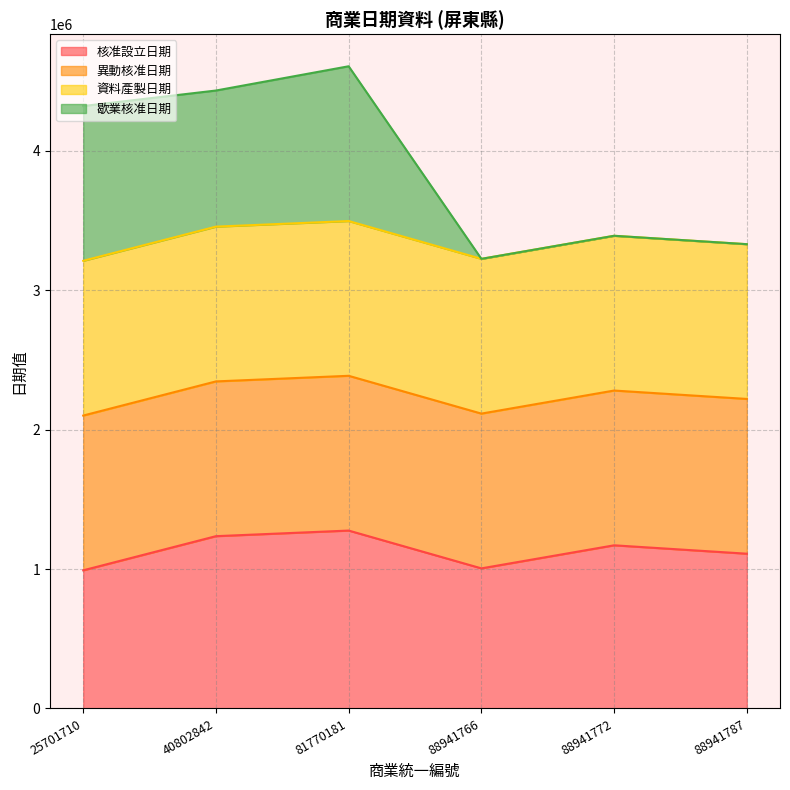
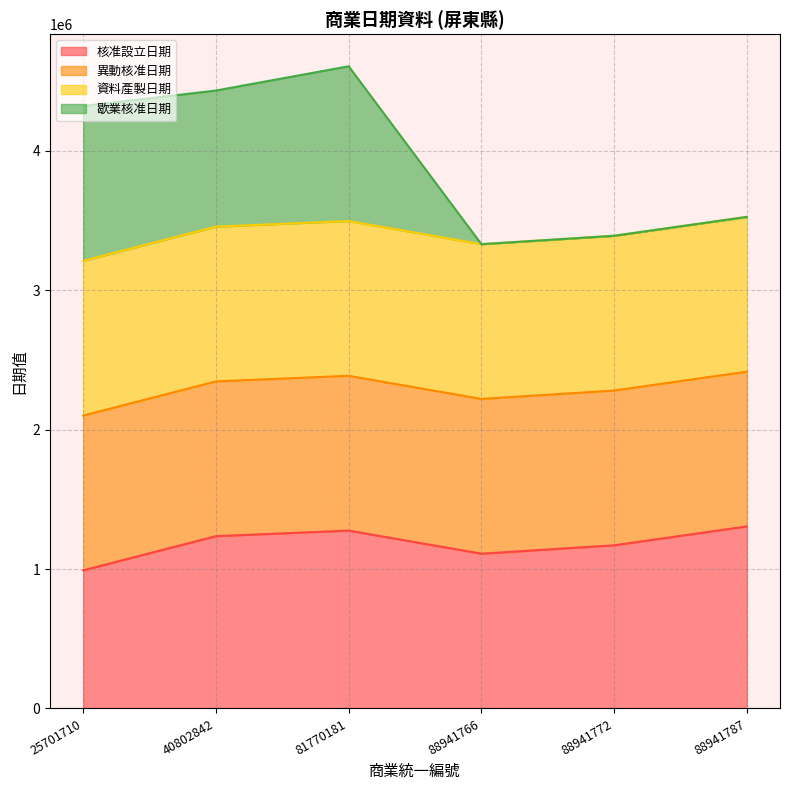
  {
    "核准設立日期": {
      "25701710": 990000,
      "40802842": 1240000,
      "81770181": 1280000,
-     "88941766": 1000000,
+     "88941766": 1110000,
      "88941772": 1170000,
-     "88941787": 1110000
+     "88941787": 1310000
    },
    "異動核准日期": {
      "25701710": 1110000,
      "40802842": 1110000,
      "81770181": 1110000,
      "88941766": 1110000,
      "88941772": 1110000,
      "88941787": 1110000
    },
    "資料產製日期": {
      "25701710": 1110000,
      "40802842": 1110000,
      "81770181": 1110000
    },
    "歇業核准日期": {
      "40802842": 980000,
      "81770181": 1110000
    }
  }
